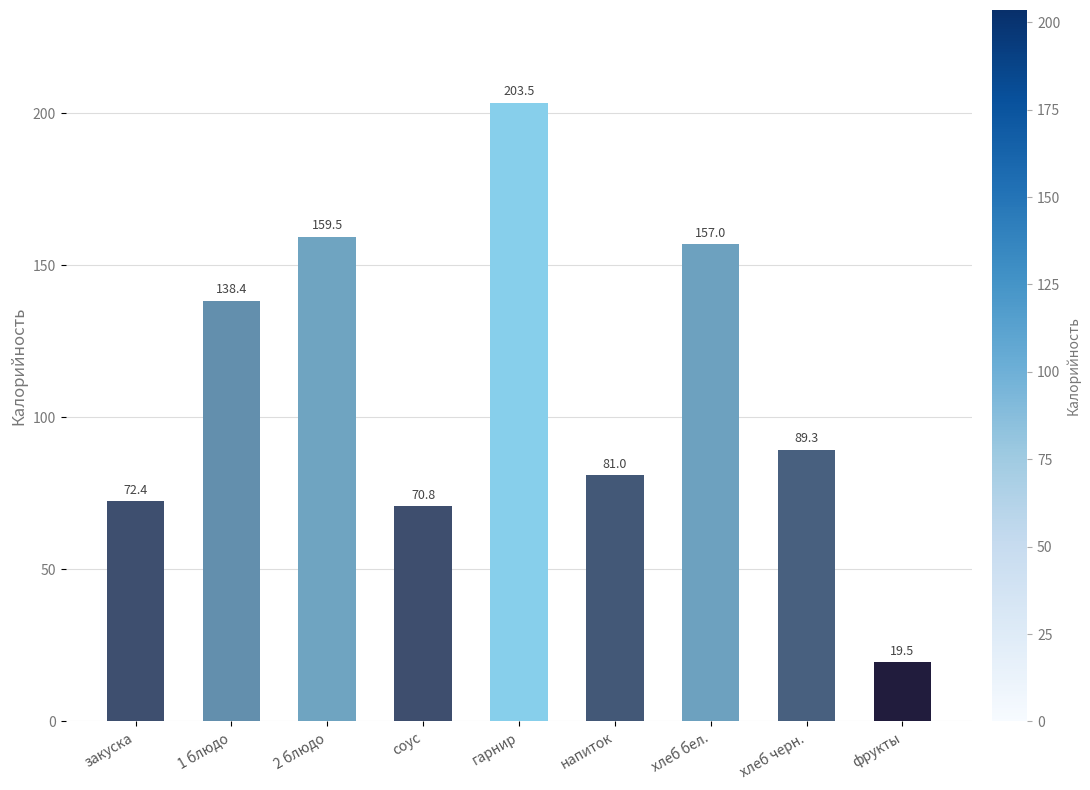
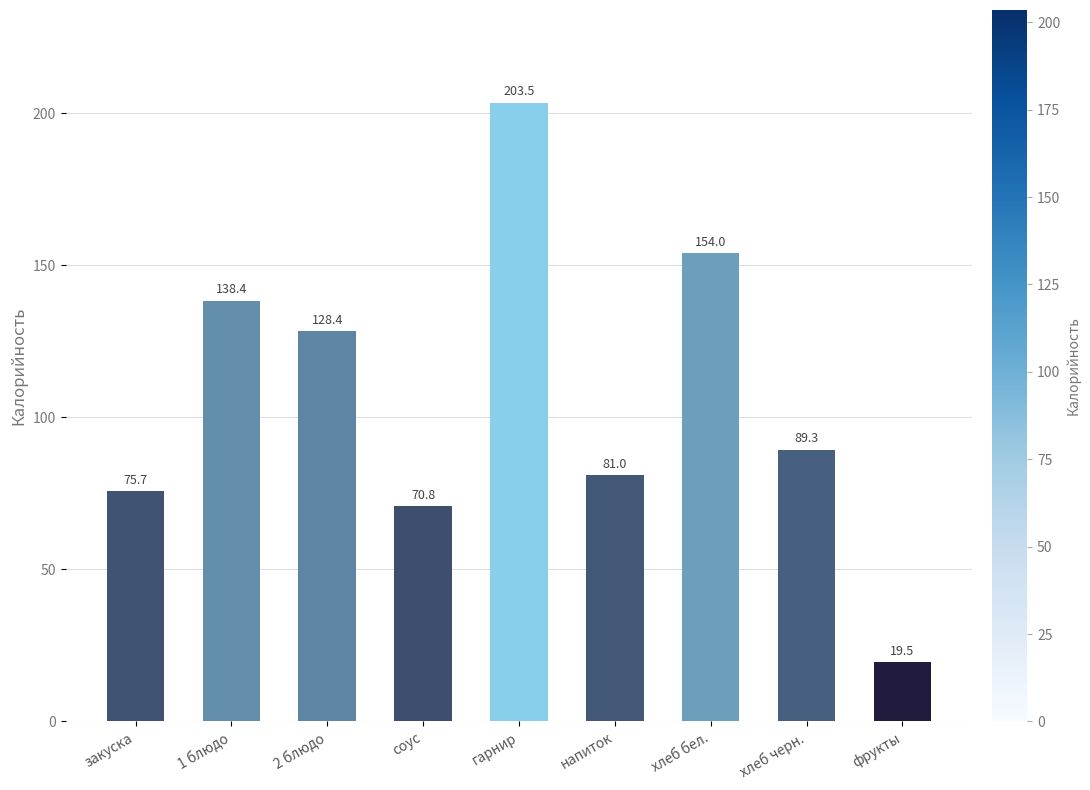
  {
-   "закуска": 72.4,
+   "закуска": 75.7,
    "1 блюдо": 138.4,
-   "2 блюдо": 159.5,
+   "2 блюдо": 128.4,
    "соус": 70.8,
    "гарнир": 203.5,
    "напиток": 81.0,
-   "хлеб бел.": 157.0,
+   "хлеб бел.": 154.0,
    "хлеб черн.": 89.3,
    "фрукты": 19.5
  }
